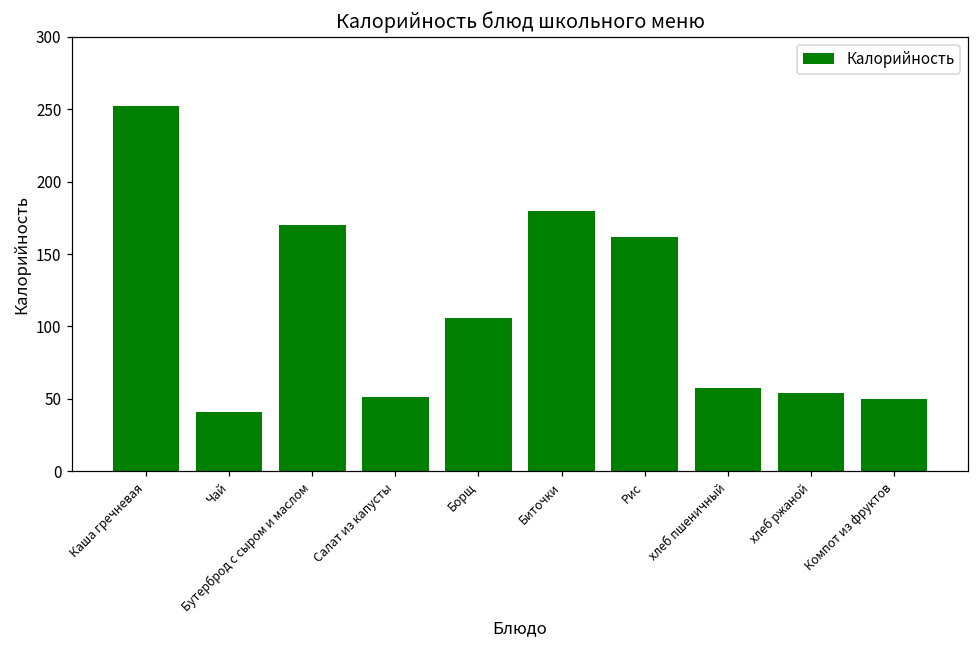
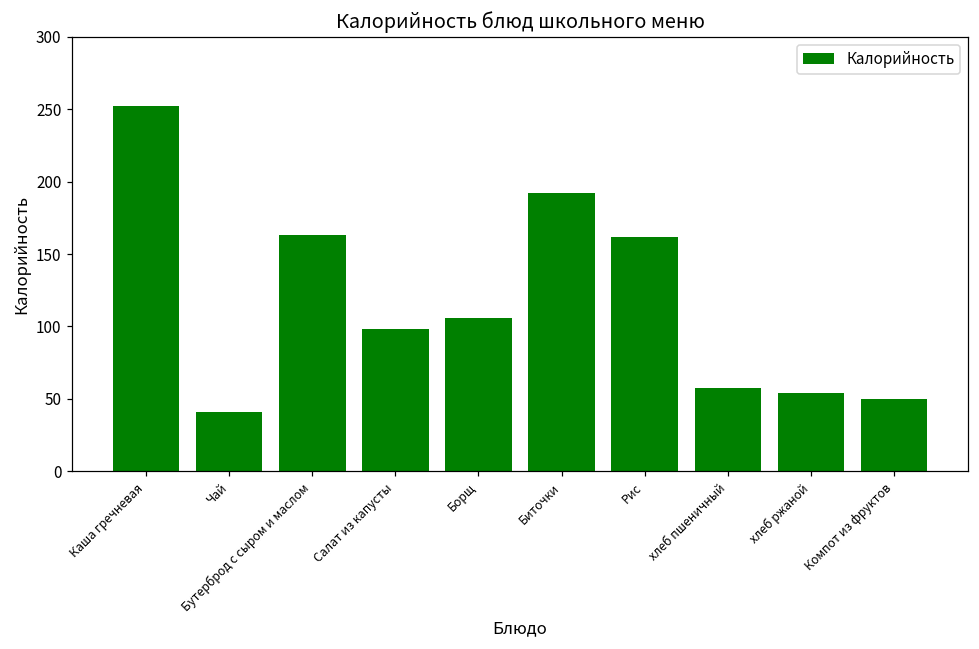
  {
    "Каша гречневая": 252,
    "Чай": 41,
-   "Бутерброд с сыром и маслом": 170,
-   "Салат из капусты": 51,
+   "Бутерброд с сыром и маслом": 163,
+   "Салат из капусты": 98,
    "Борщ": 106,
-   "Биточки": 180,
+   "Биточки": 192,
    "Рис": 162,
    "хлеб пшеничный": 58,
    "хлеб ржаной": 54,
    "Компот из фруктов": 50
  }
